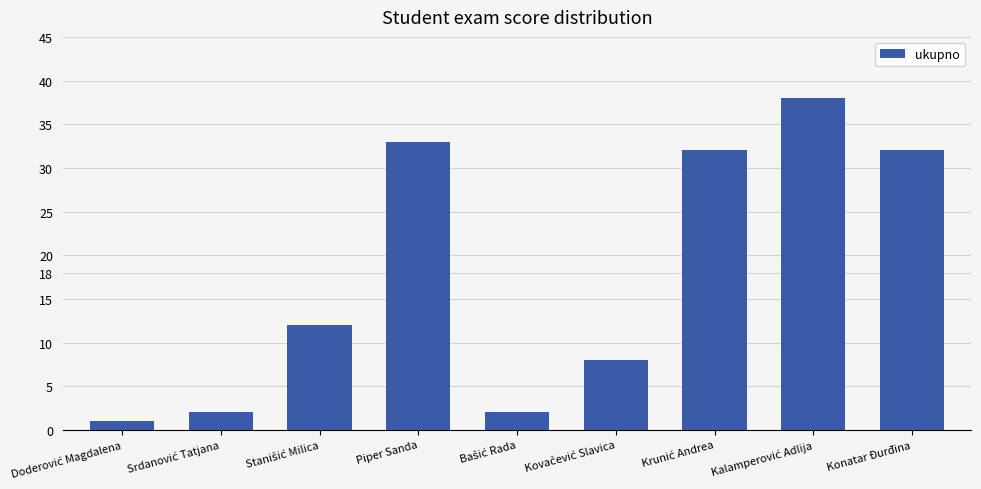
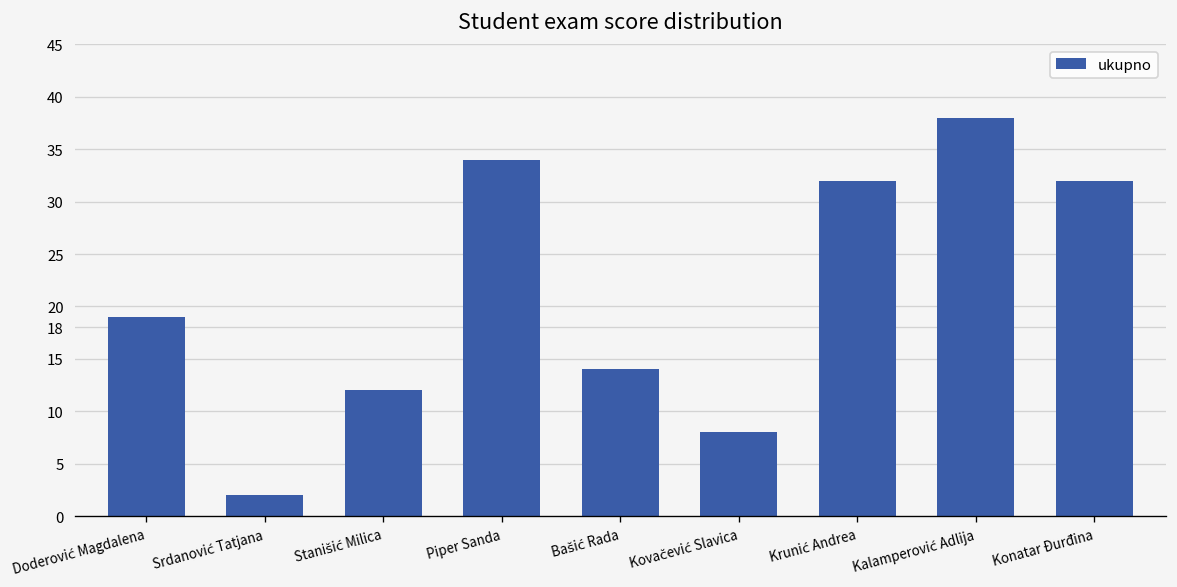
  {
-   "Doderović Magdalena": 1,
+   "Doderović Magdalena": 19,
    "Srdanović Tatjana": 2,
    "Stanišić Milica": 12,
-   "Piper Sanda": 33,
-   "Bašić Rada": 2,
+   "Piper Sanda": 34,
+   "Bašić Rada": 14,
    "Kovačević Slavica": 8,
    "Krunić Andrea": 32,
    "Kalamperović Adlija": 38,
    "Konatar Đurđina": 32
  }
